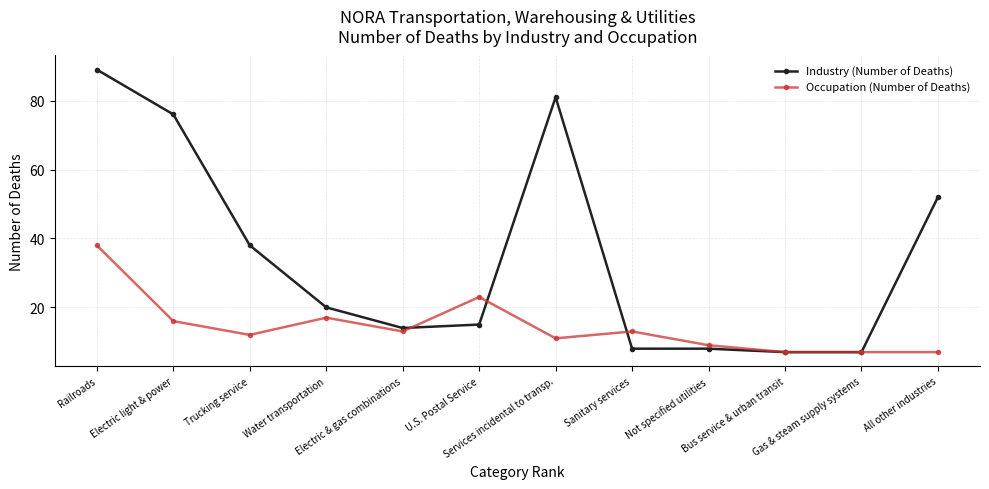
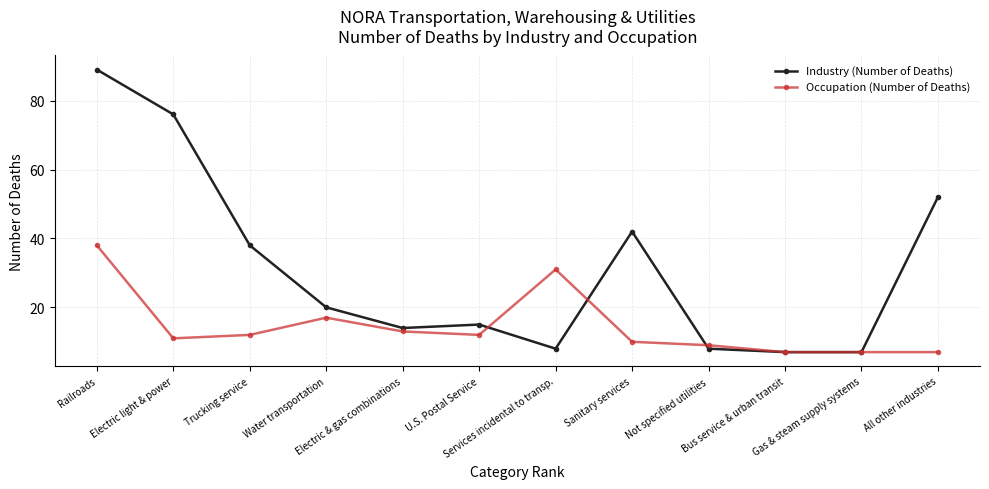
  {
    "Industry (Number of Deaths)": {
      "Railroads": 89,
      "Electric light & power": 76,
      "Trucking service": 38,
      "Water transportation": 20,
      "Electric & gas combinations": 14,
      "U.S. Postal Service": 15,
-     "Services incidental to transp.": 81,
-     "Sanitary services": 8,
+     "Services incidental to transp.": 8,
+     "Sanitary services": 42,
      "Not specified utilities": 8,
      "All other industries": 52
    },
    "Occupation (Number of Deaths)": {
      "Railroads": 38,
-     "Electric light & power": 16,
+     "Electric light & power": 11,
      "Trucking service": 12,
      "Water transportation": 17,
      "Electric & gas combinations": 13,
-     "U.S. Postal Service": 23,
-     "Services incidental to transp.": 11,
-     "Sanitary services": 13,
+     "U.S. Postal Service": 12,
+     "Services incidental to transp.": 31,
+     "Sanitary services": 10,
      "Not specified utilities": 9,
      "All other industries": 7
    }
  }
